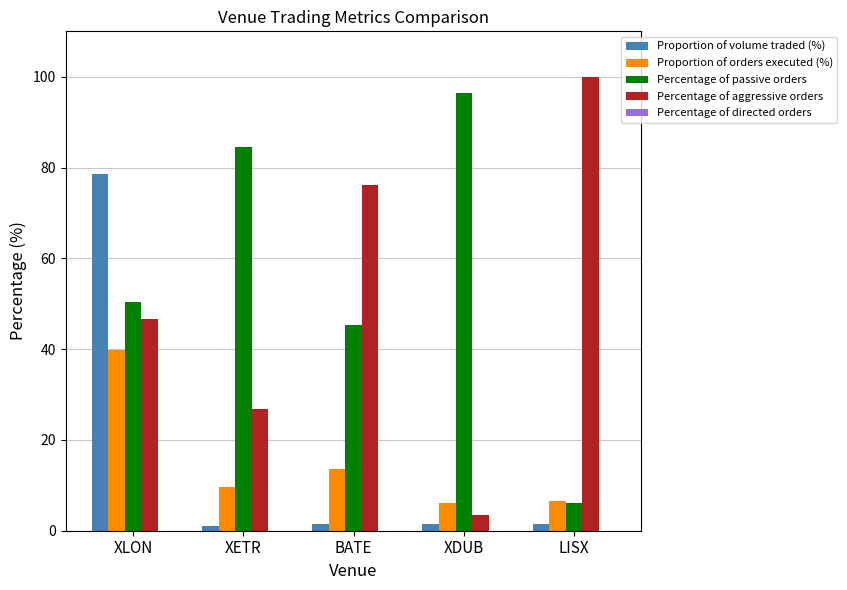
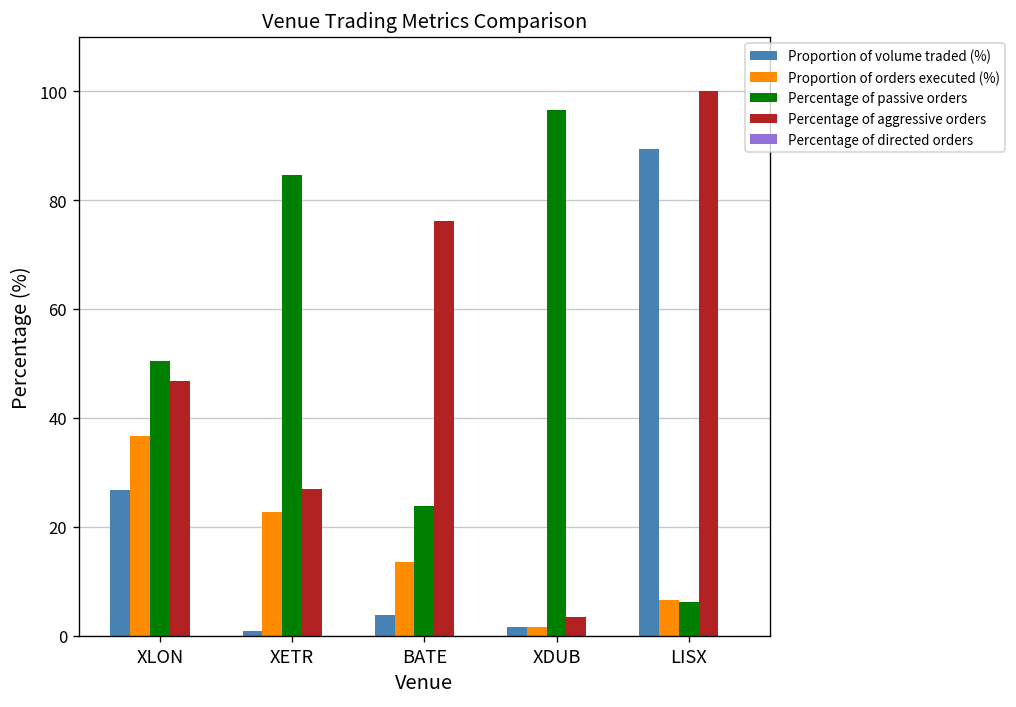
  {
    "Proportion of volume traded (%)": {
-     "XLON": 78,
+     "XLON": 27,
      "XETR": 1,
-     "BATE": 1,
+     "BATE": 4,
      "XDUB": 2,
-     "LISX": 1
+     "LISX": 89
    },
    "Proportion of orders executed (%)": {
-     "XLON": 40,
-     "XETR": 10,
+     "XLON": 37,
+     "XETR": 23,
      "BATE": 14,
-     "XDUB": 6,
+     "XDUB": 2,
      "LISX": 7
    },
    "Percentage of passive orders": {
      "XLON": 50,
      "XETR": 85,
-     "BATE": 45,
+     "BATE": 24,
      "XDUB": 96,
      "LISX": 6
    },
    "Percentage of aggressive orders": {
      "XLON": 47,
      "XETR": 27,
      "BATE": 76,
      "XDUB": 4,
      "LISX": 100
    },
    "Percentage of directed orders": {
      "XLON": 0,
      "XETR": 0,
      "BATE": 0,
      "XDUB": 0,
      "LISX": 0
    }
  }
